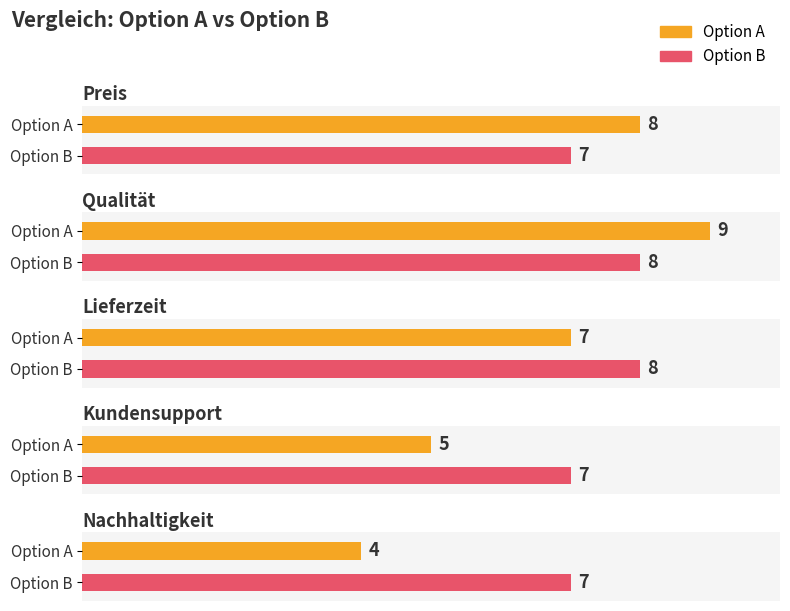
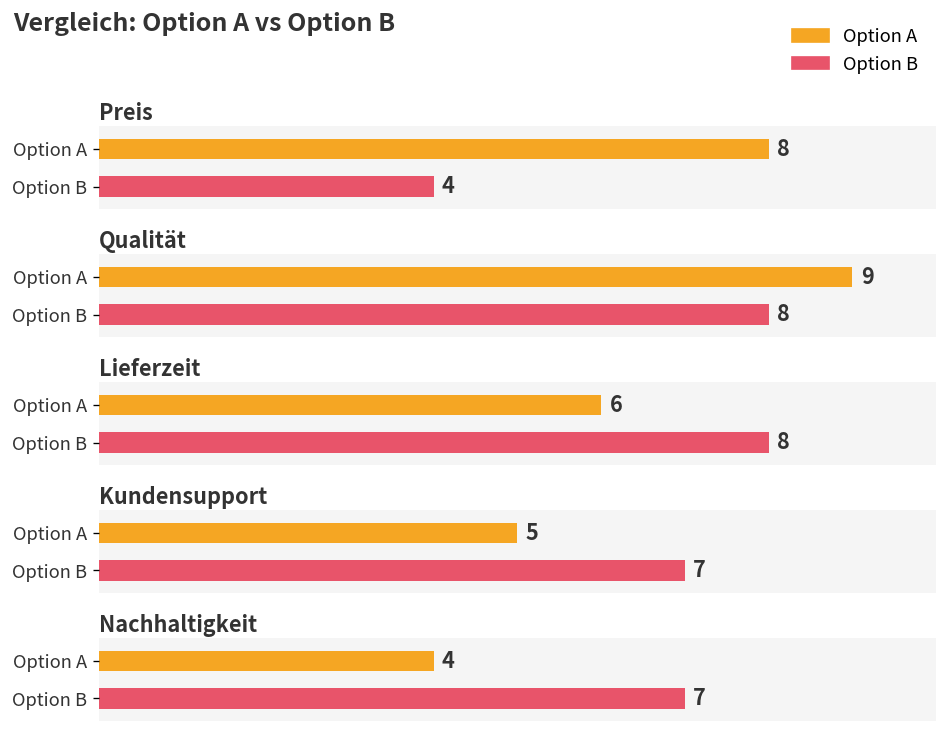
  {
    "Preis": {
      "Option A": 8,
-     "Option B": 7
+     "Option B": 4
    },
    "Qualität": {
      "Option A": 9,
      "Option B": 8
    },
    "Lieferzeit": {
-     "Option A": 7,
+     "Option A": 6,
      "Option B": 8
    },
    "Kundensupport": {
      "Option A": 5,
      "Option B": 7
    },
    "Nachhaltigkeit": {
      "Option A": 4,
      "Option B": 7
    }
  }
